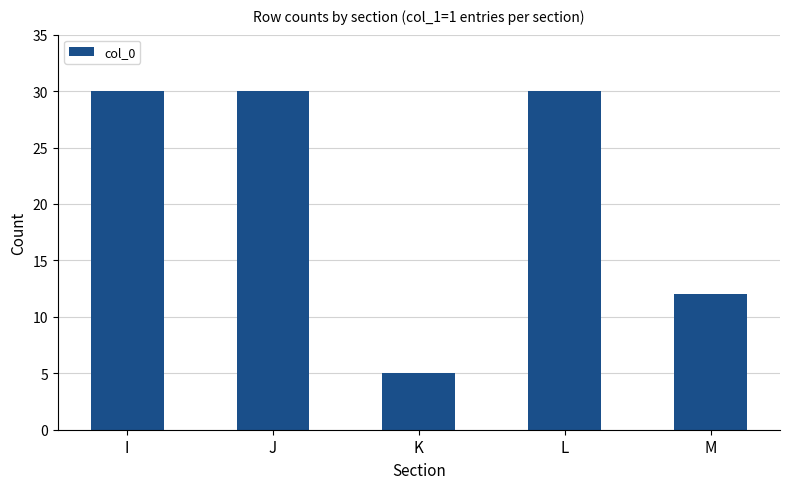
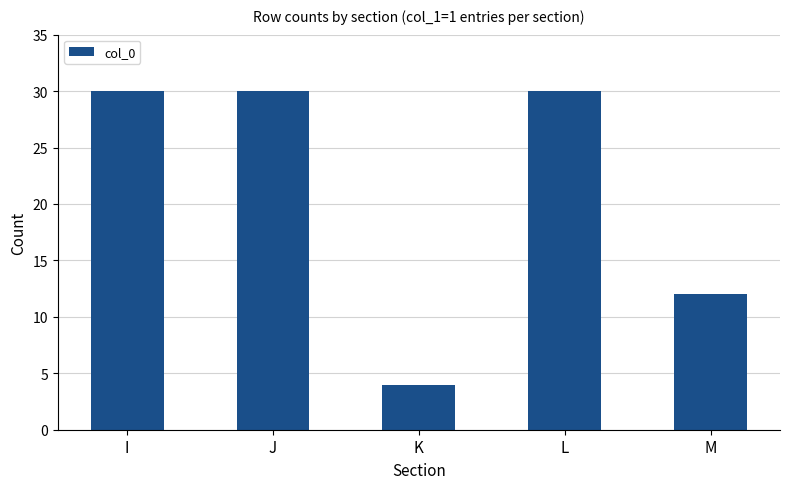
  {
    "I": 30,
    "J": 30,
-   "K": 5,
+   "K": 4,
    "L": 30,
    "M": 12
  }
